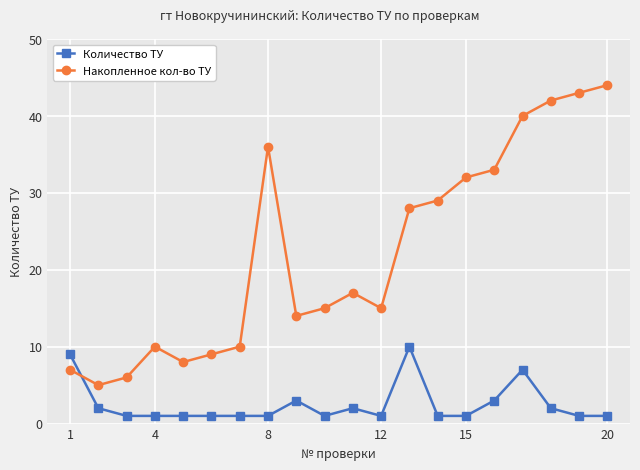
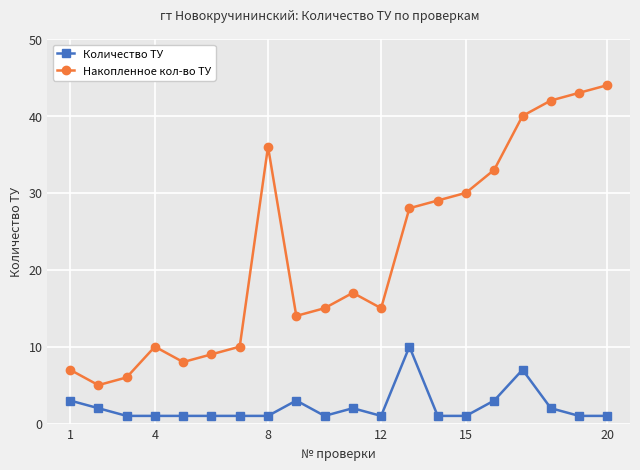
  {
    "Количество ТУ": {
-     "1": 9,
+     "1": 3,
      "4": 1,
      "8": 1,
      "12": 1,
      "15": 1,
      "20": 1
    },
    "Накопленное кол-во ТУ": {
      "1": 7,
      "4": 10,
      "8": 36,
      "12": 15,
-     "15": 32,
+     "15": 30,
      "20": 44
    }
  }
